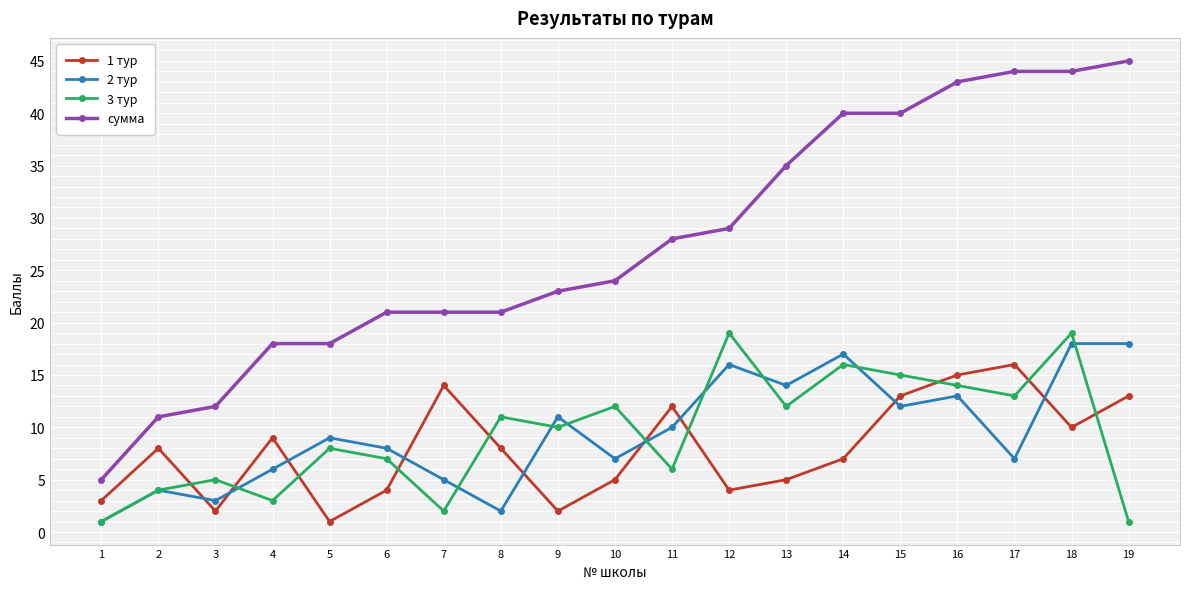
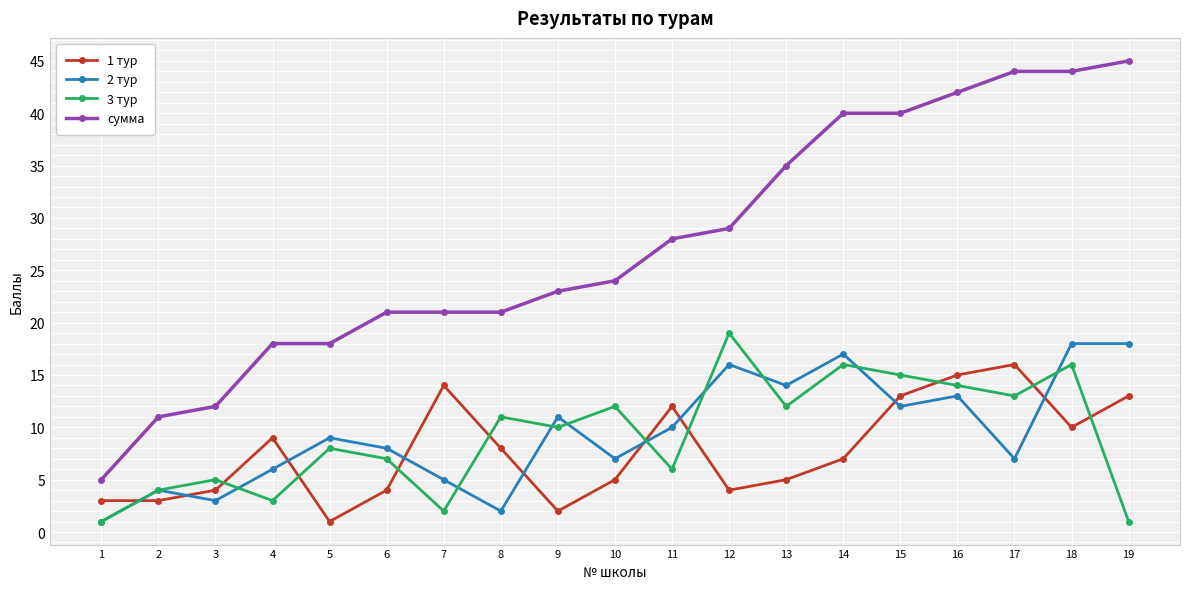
  {
    "1 тур": {
      "1": 3,
-     "2": 8,
-     "3": 2,
+     "2": 3,
+     "3": 4,
      "4": 9,
      "5": 1,
      "6": 4,
      "7": 14,
      "8": 8,
      "9": 2,
      "10": 5,
      "11": 12,
      "12": 4,
      "13": 5,
      "14": 7,
      "15": 13,
      "16": 15,
      "17": 16,
      "18": 10,
      "19": 13
    },
    "2 тур": {
      "3": 3,
      "4": 6,
      "5": 9,
      "6": 8,
      "7": 5,
      "8": 2,
      "9": 11,
      "10": 7,
      "11": 10,
      "12": 16,
      "13": 14,
      "14": 17,
      "15": 12,
      "16": 13,
      "17": 7,
      "18": 18,
      "19": 18
    },
    "3 тур": {
      "3": 5,
      "4": 3,
      "5": 8,
      "6": 7,
      "7": 2,
      "8": 11,
      "9": 10,
      "10": 12,
      "11": 6,
      "12": 19,
      "13": 12,
      "14": 16,
      "15": 15,
      "16": 14,
      "17": 13,
-     "18": 19,
+     "18": 16,
      "19": 1
    },
    "сумма": {
      "1": 5,
      "2": 11,
      "3": 12,
      "4": 18,
      "5": 18,
      "6": 21,
      "7": 21,
      "8": 21,
      "9": 23,
      "10": 24,
      "11": 28,
      "12": 29,
      "13": 35,
      "14": 40,
      "15": 40,
-     "16": 43,
+     "16": 42,
      "17": 44,
      "18": 44,
      "19": 45
    }
  }
